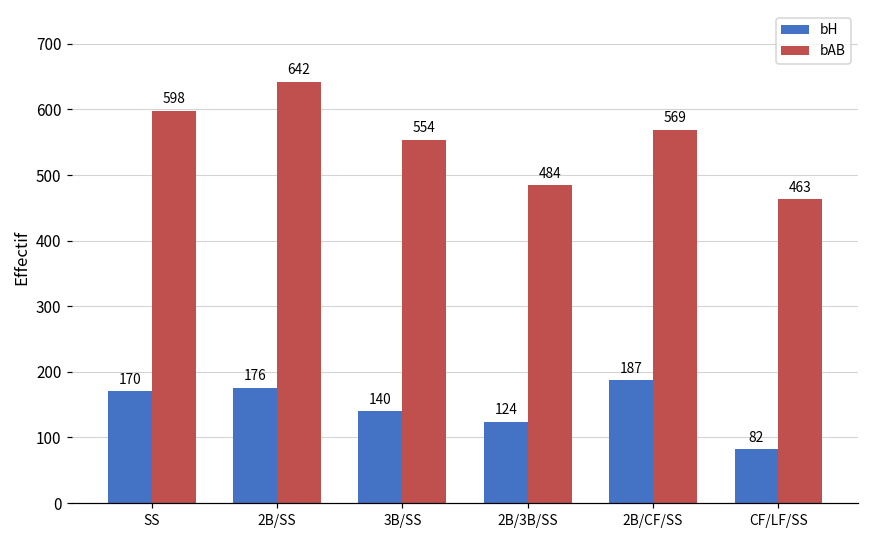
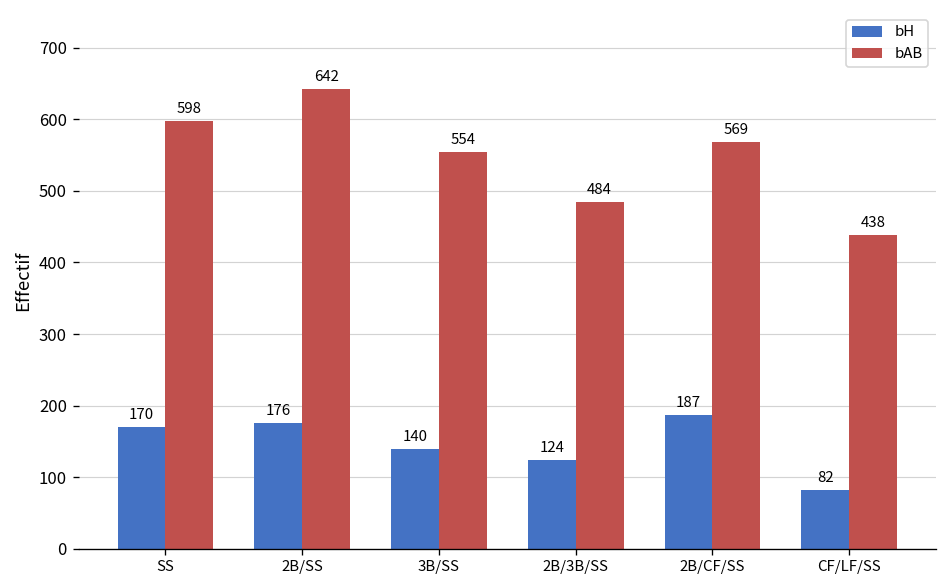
  {
    "bH": {
      "SS": 170,
      "2B/SS": 176,
      "3B/SS": 140,
      "2B/3B/SS": 124,
      "2B/CF/SS": 187,
      "CF/LF/SS": 82
    },
    "bAB": {
      "SS": 598,
      "2B/SS": 642,
      "3B/SS": 554,
      "2B/3B/SS": 484,
      "2B/CF/SS": 569,
-     "CF/LF/SS": 463
+     "CF/LF/SS": 438
    }
  }
